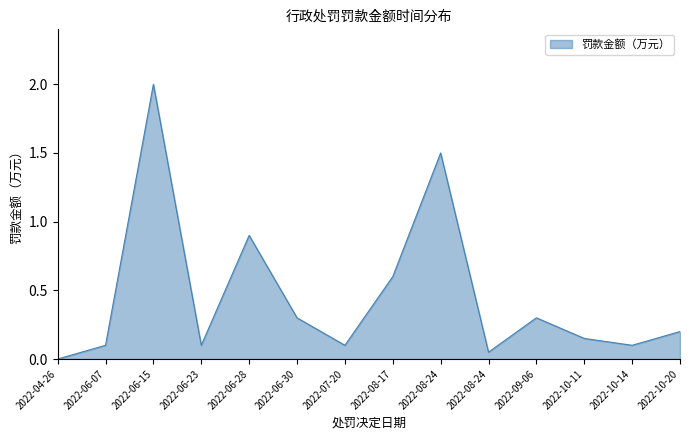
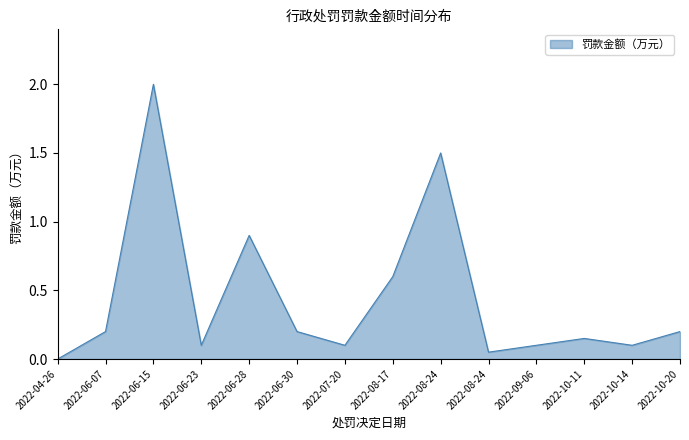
  {
    "2022-04-26": 0.0,
-   "2022-06-07": 0.1,
+   "2022-06-07": 0.2,
    "2022-06-15": 2.0,
    "2022-06-23": 0.1,
    "2022-06-28": 0.9,
-   "2022-06-30": 0.3,
+   "2022-06-30": 0.2,
    "2022-07-20": 0.1,
    "2022-08-17": 0.6,
-   "2022-09-06": 0.3,
+   "2022-09-06": 0.1,
    "2022-10-11": 0.15,
    "2022-10-14": 0.1,
    "2022-10-20": 0.2
  }
